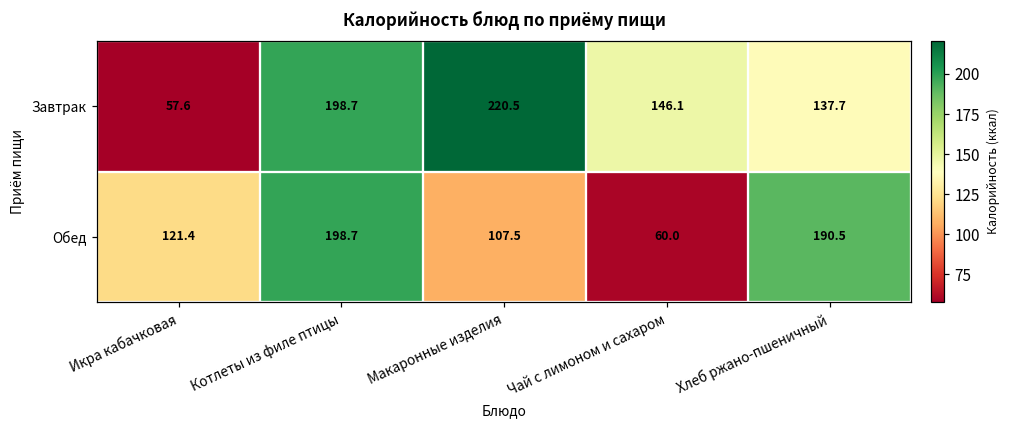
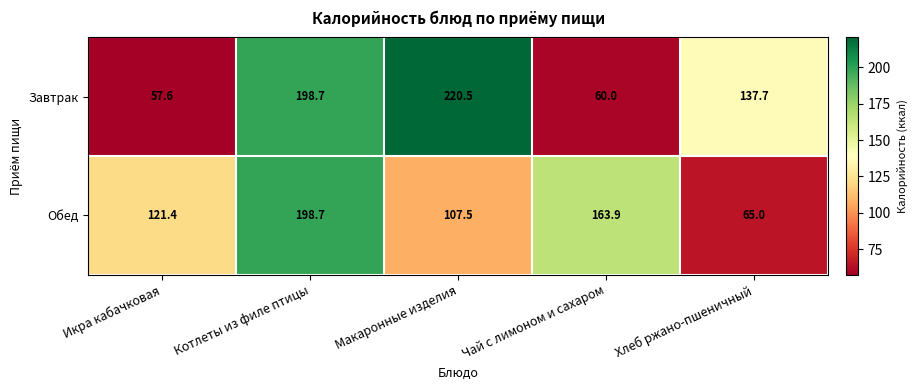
  {
    "Завтрак": {
      "Икра кабачковая": 57.6,
      "Котлеты из филе птицы": 198.7,
      "Макаронные изделия": 220.5,
-     "Чай с лимоном и сахаром": 146.1,
+     "Чай с лимоном и сахаром": 60.0,
      "Хлеб ржано-пшеничный": 137.7
    },
    "Обед": {
      "Икра кабачковая": 121.4,
      "Котлеты из филе птицы": 198.7,
      "Макаронные изделия": 107.5,
-     "Чай с лимоном и сахаром": 60.0,
-     "Хлеб ржано-пшеничный": 190.5
+     "Чай с лимоном и сахаром": 163.9,
+     "Хлеб ржано-пшеничный": 65.0
    }
  }
